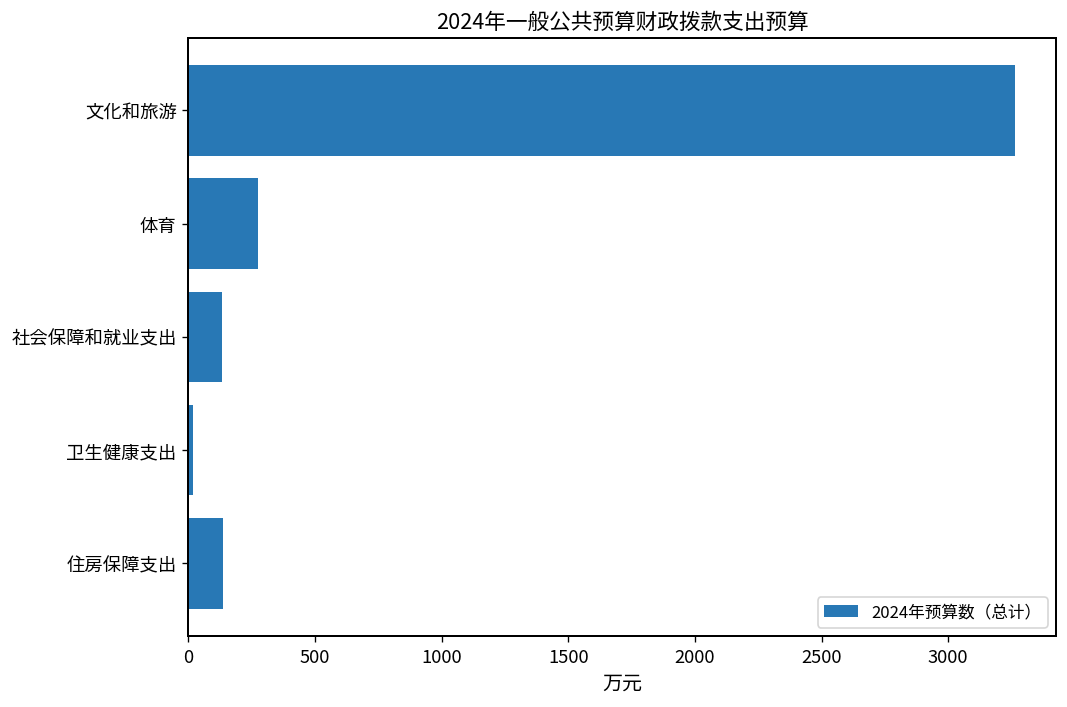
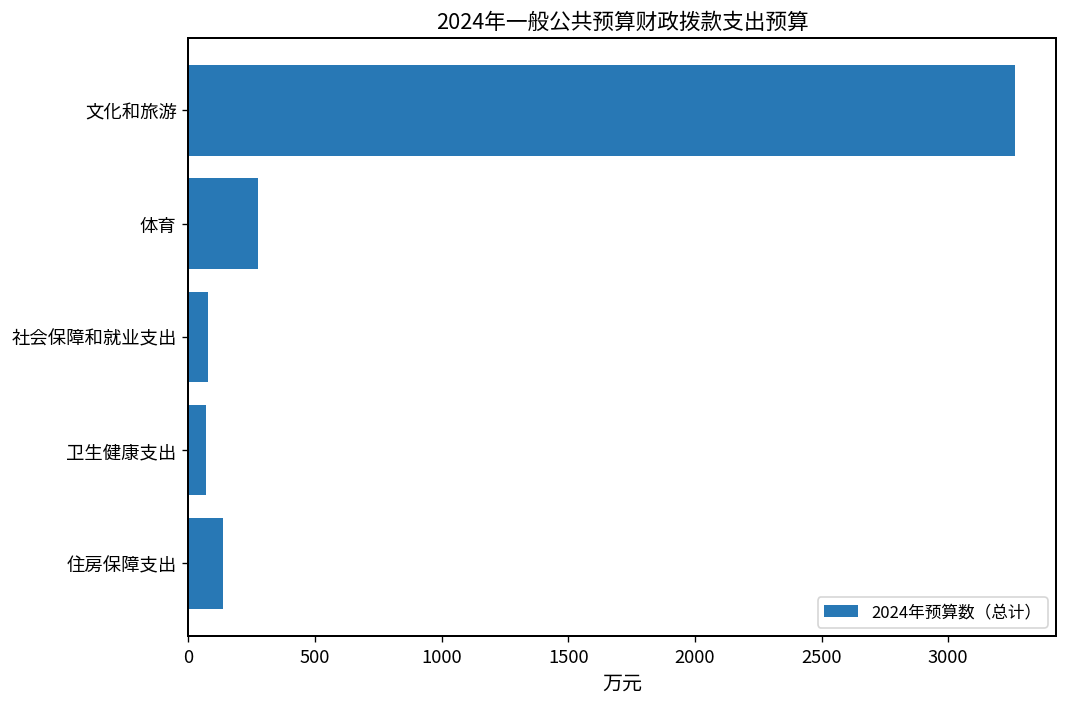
  {
    "文化和旅游": 3260,
    "体育": 270,
-   "社会保障和就业支出": 130,
-   "卫生健康支出": 20,
+   "社会保障和就业支出": 80,
+   "卫生健康支出": 70,
    "住房保障支出": 140
  }
